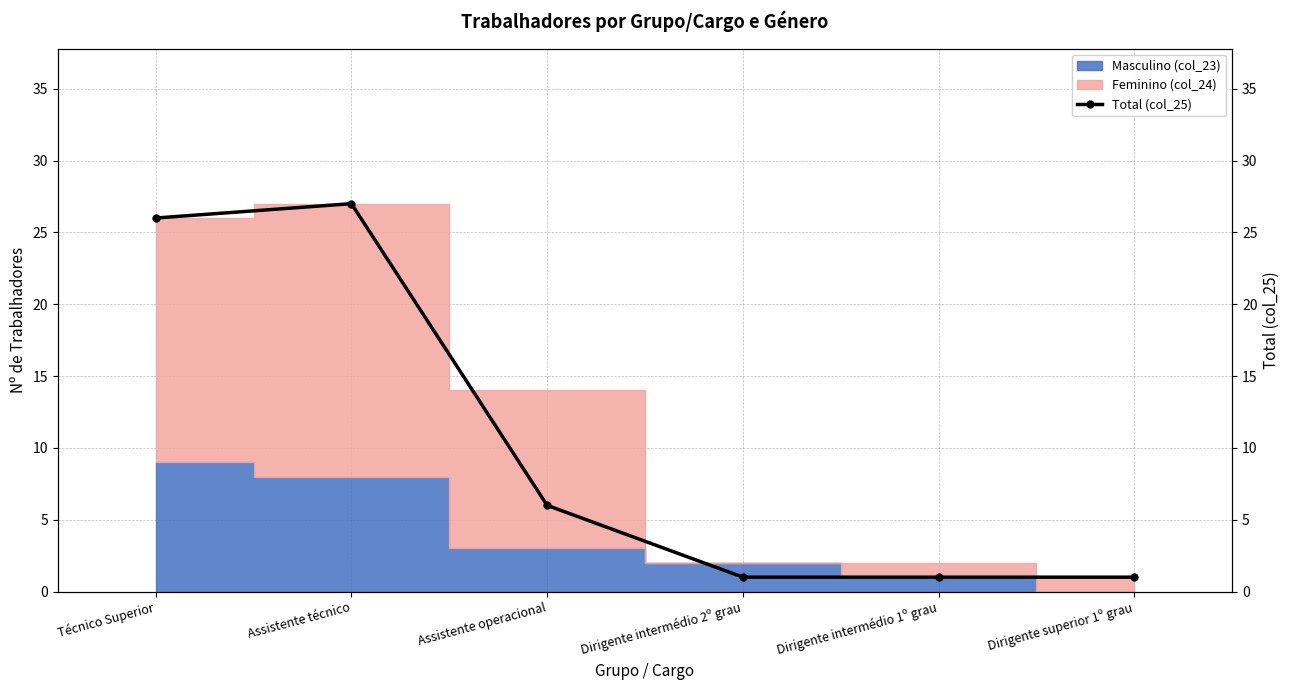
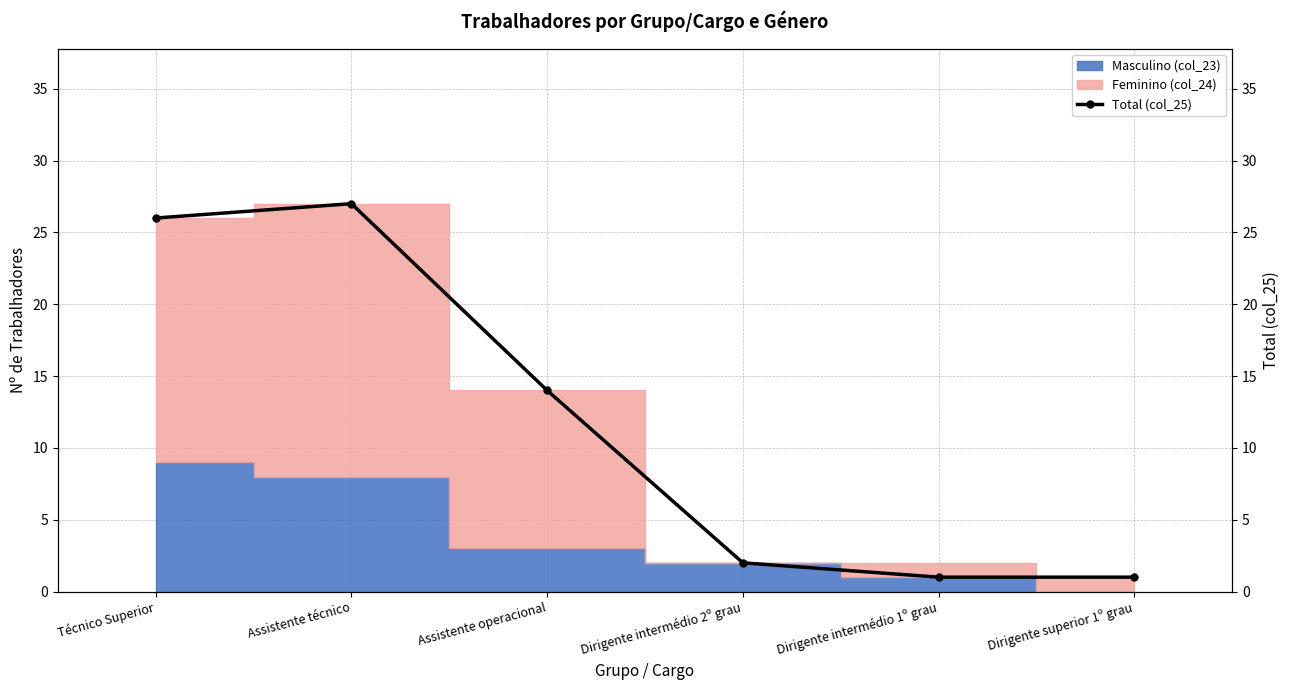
  {
    "Total (col_25)": {
      "Técnico Superior": 26,
      "Assistente técnico": 27,
-     "Assistente operacional": 6,
-     "Dirigente intermédio 2º grau": 1,
+     "Assistente operacional": 14,
+     "Dirigente intermédio 2º grau": 2,
      "Dirigente intermédio 1º grau": 1,
      "Dirigente superior 1º grau": 1
    }
  }
